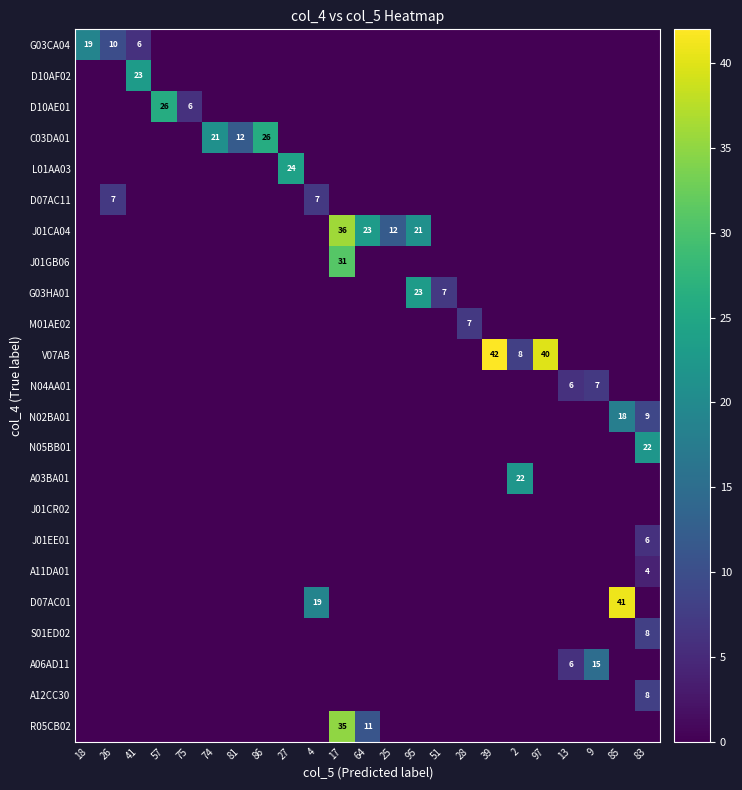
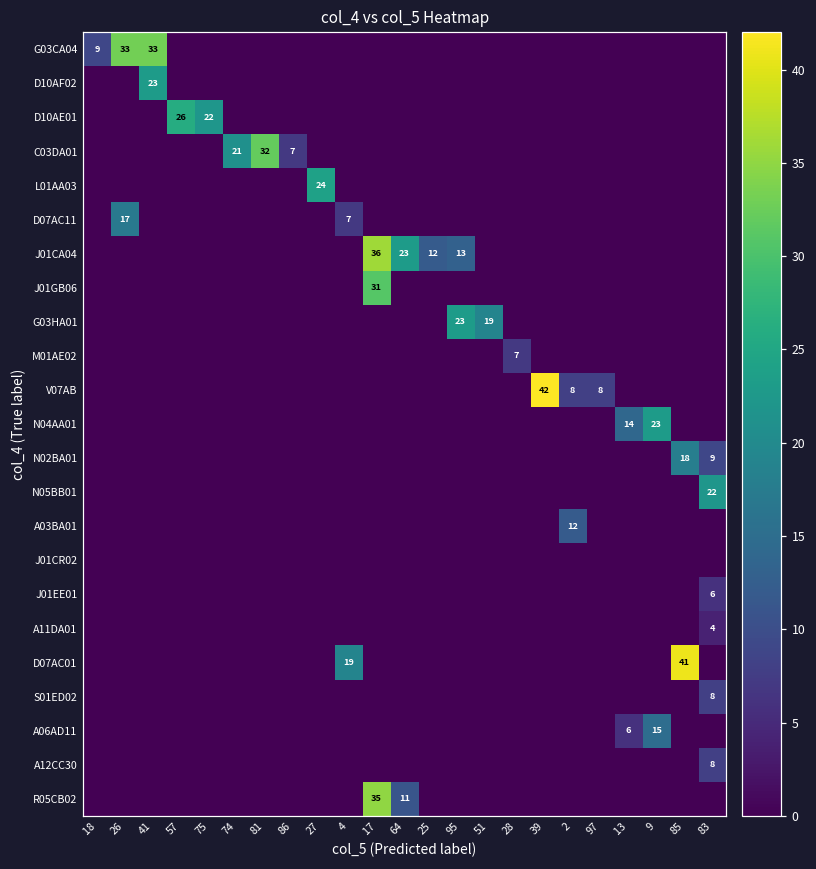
  {
    "G03CA04": {
-     "18": 19,
-     "26": 10,
-     "41": 6
+     "18": 9,
+     "26": 33,
+     "41": 33
    },
    "D10AF02": {
      "41": 23
    },
    "D10AE01": {
      "57": 26,
-     "75": 6
+     "75": 22
    },
    "C03DA01": {
      "74": 21,
-     "81": 12,
-     "86": 26
+     "81": 32,
+     "86": 7
    },
    "L01AA03": {
      "27": 24
    },
    "D07AC11": {
-     "26": 7,
+     "26": 17,
      "4": 7
    },
    "J01CA04": {
      "17": 36,
      "64": 23,
      "25": 12,
-     "95": 21
+     "95": 13
    },
    "J01GB06": {
      "17": 31
    },
    "G03HA01": {
      "95": 23,
-     "51": 7
+     "51": 19
    },
    "M01AE02": {
      "28": 7
    },
    "V07AB": {
      "39": 42,
      "2": 8,
-     "97": 40
+     "97": 8
    },
    "N04AA01": {
-     "13": 6,
-     "9": 7
+     "13": 14,
+     "9": 23
    },
    "N02BA01": {
      "85": 18,
      "83": 9
    },
    "N05BB01": {
      "83": 22
    },
    "A03BA01": {
-     "2": 22
+     "2": 12
    },
    "J01EE01": {
      "83": 6
    },
    "A11DA01": {
      "83": 4
    },
    "D07AC01": {
      "4": 19,
      "85": 41
    },
    "S01ED02": {
      "83": 8
    },
    "A06AD11": {
      "13": 6,
      "9": 15
    },
    "A12CC30": {
      "83": 8
    },
    "R05CB02": {
      "17": 35,
      "64": 11
    }
  }
